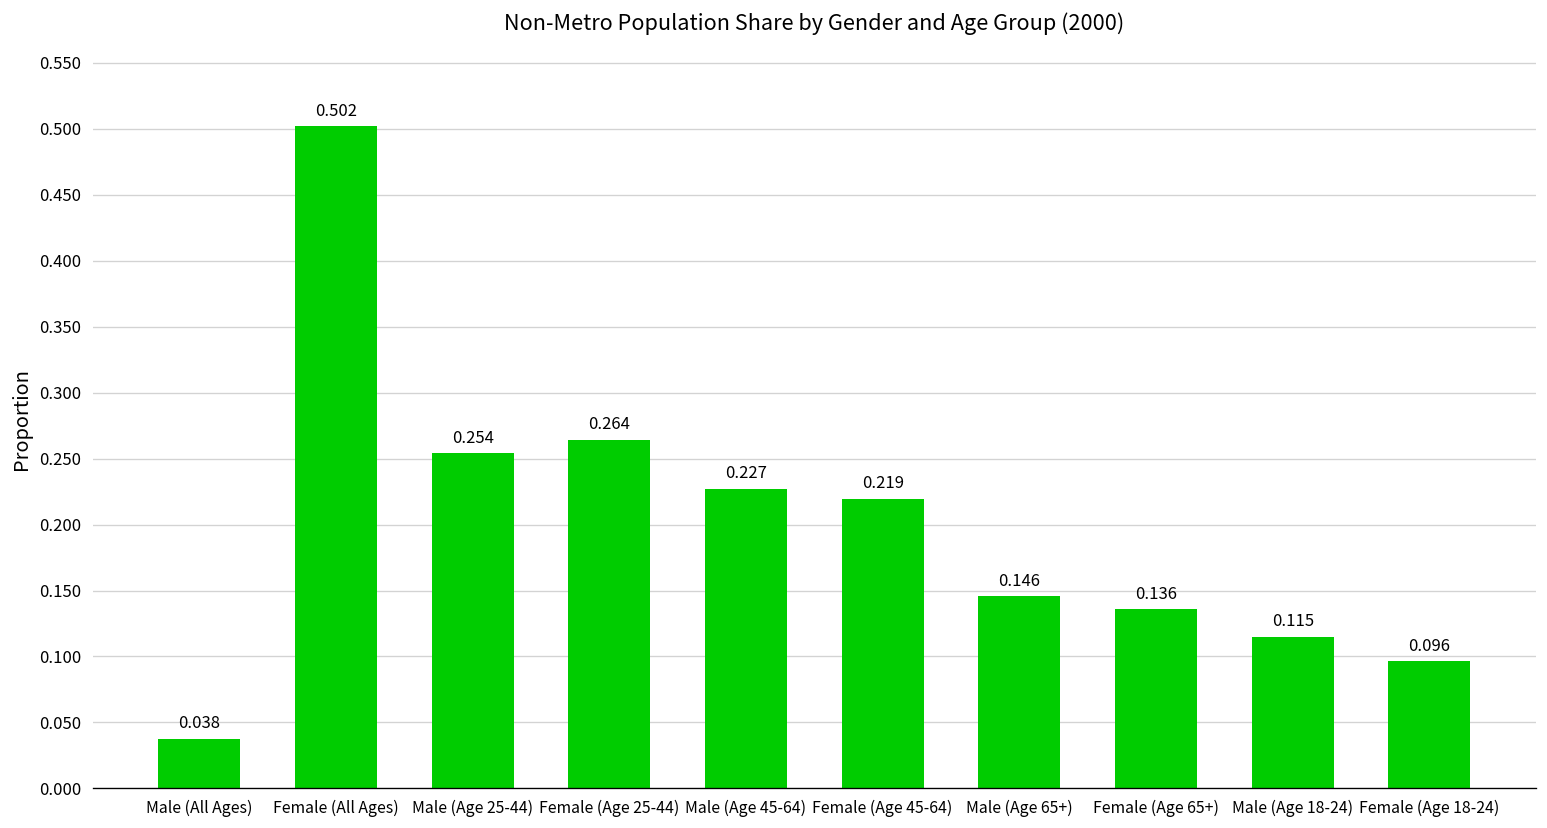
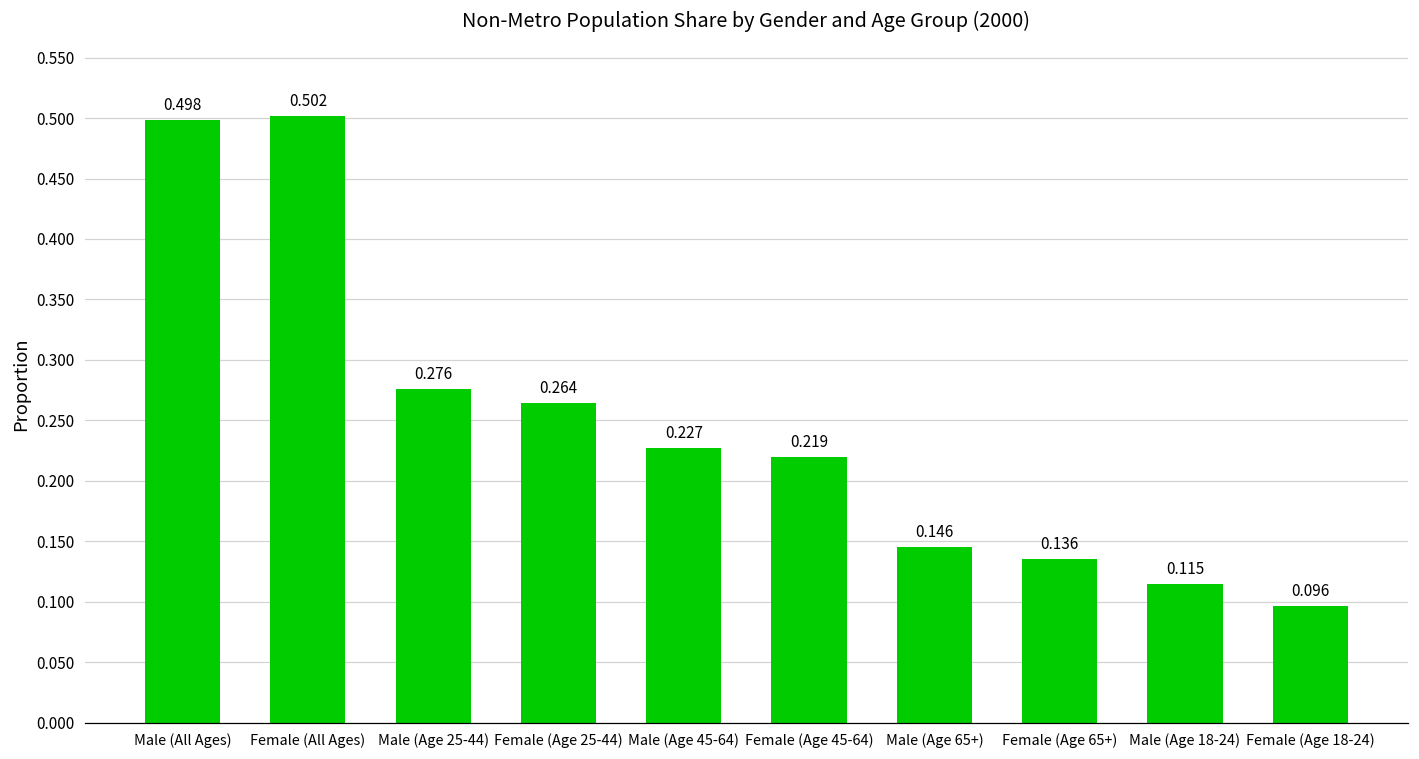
  {
-   "Male (All Ages)": 0.038,
+   "Male (All Ages)": 0.498,
    "Female (All Ages)": 0.502,
-   "Male (Age 25-44)": 0.254,
+   "Male (Age 25-44)": 0.276,
    "Female (Age 25-44)": 0.264,
    "Male (Age 45-64)": 0.227,
    "Female (Age 45-64)": 0.219,
    "Male (Age 65+)": 0.146,
    "Female (Age 65+)": 0.136,
    "Male (Age 18-24)": 0.115,
    "Female (Age 18-24)": 0.096
  }
